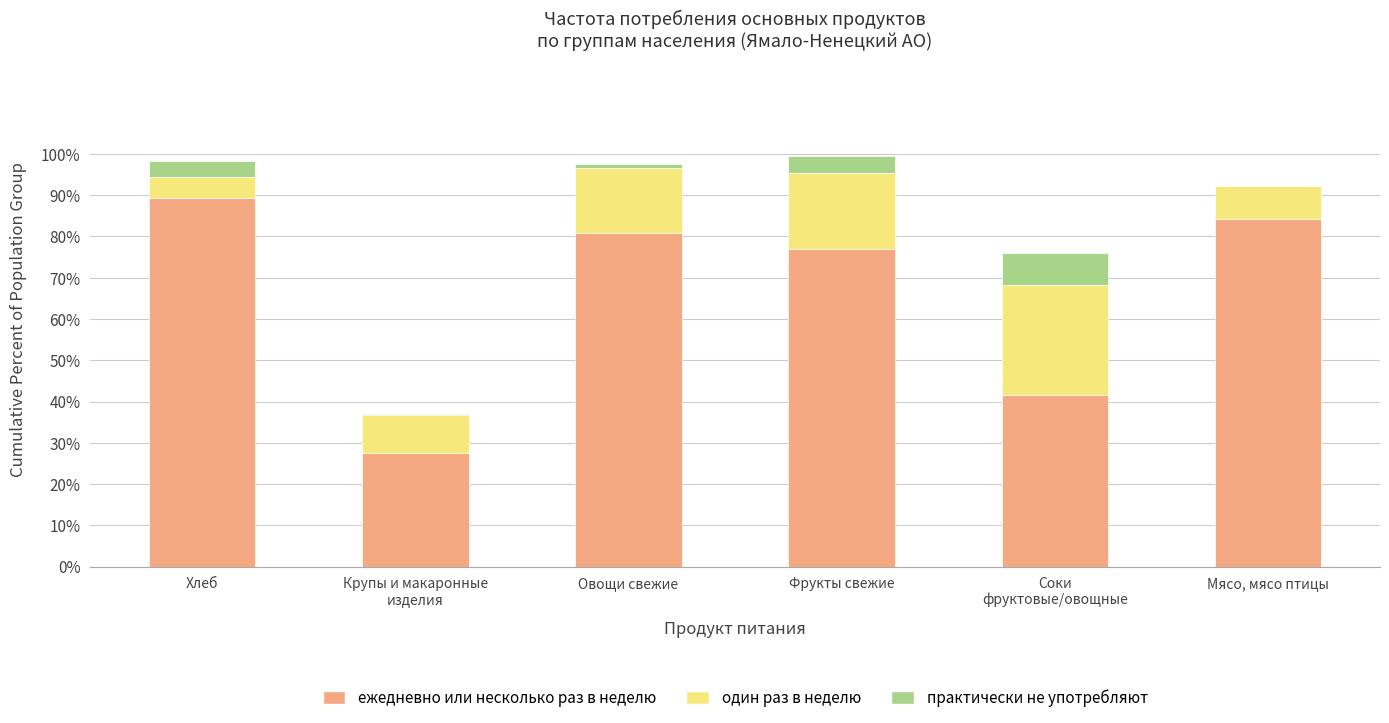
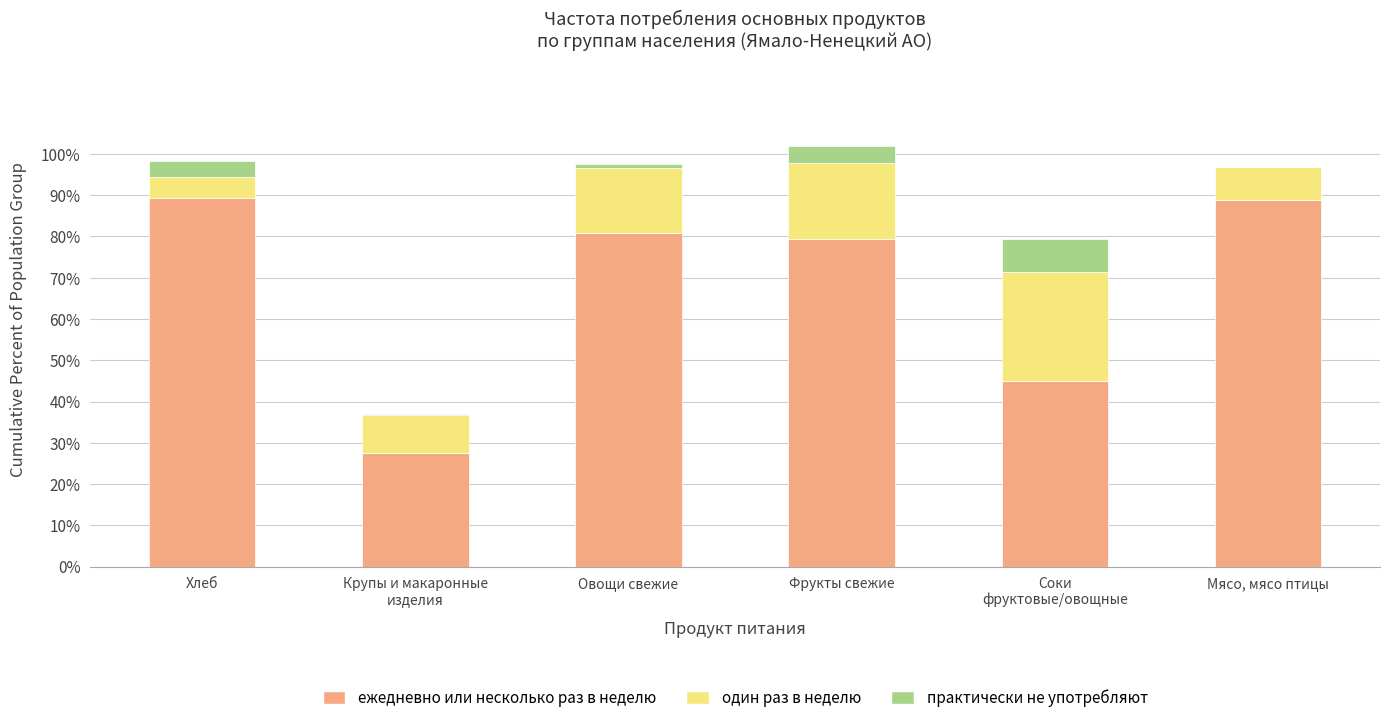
  {
    "ежедневно или несколько раз в неделю": {
      "Хлеб": "89%",
      "Крупы и макаронные изделия": "28%",
      "Овощи свежие": "81%",
-     "Фрукты свежие": "77%",
-     "Соки фруктовые/овощные": "42%",
-     "Мясо, мясо птицы": "84%"
+     "Фрукты свежие": "79%",
+     "Соки фруктовые/овощные": "45%",
+     "Мясо, мясо птицы": "89%"
    },
    "один раз в неделю": {
      "Хлеб": "5%",
      "Крупы и макаронные изделия": "9%",
      "Овощи свежие": "16%",
      "Фрукты свежие": "19%",
      "Соки фруктовые/овощные": "27%",
      "Мясо, мясо птицы": "8%"
    },
    "практически не употребляют": {
      "Хлеб": "4%",
      "Овощи свежие": "1%",
      "Фрукты свежие": "4%",
      "Соки фруктовые/овощные": "8%",
      "Мясо, мясо птицы": "0%"
    }
  }
